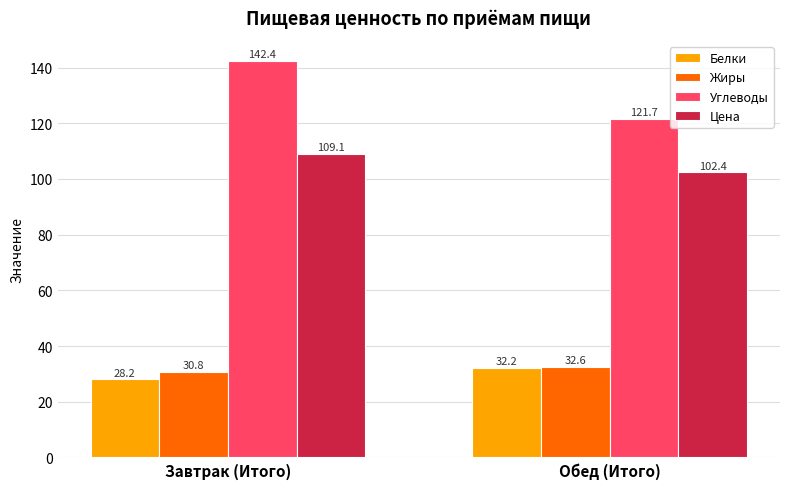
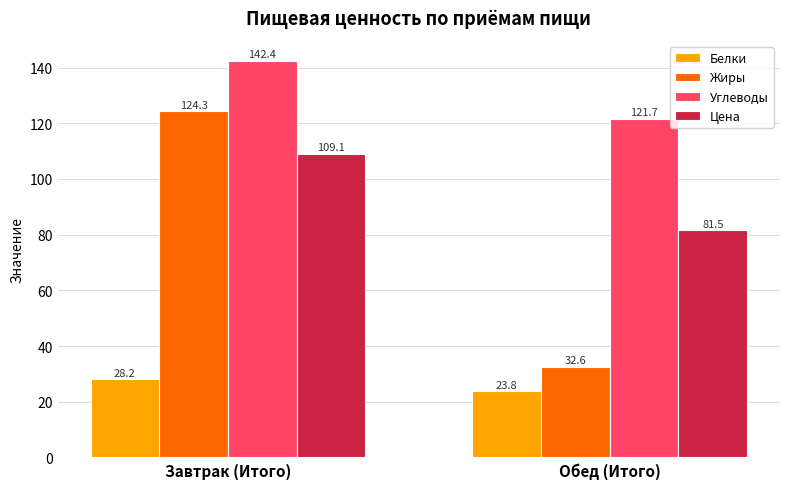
  {
    "Белки": {
      "Завтрак (Итого)": 28.2,
-     "Обед (Итого)": 32.2
+     "Обед (Итого)": 23.8
    },
    "Жиры": {
-     "Завтрак (Итого)": 30.8,
+     "Завтрак (Итого)": 124.3,
      "Обед (Итого)": 32.6
    },
    "Углеводы": {
      "Завтрак (Итого)": 142.4,
      "Обед (Итого)": 121.7
    },
    "Цена": {
      "Завтрак (Итого)": 109.1,
-     "Обед (Итого)": 102.4
+     "Обед (Итого)": 81.5
    }
  }
